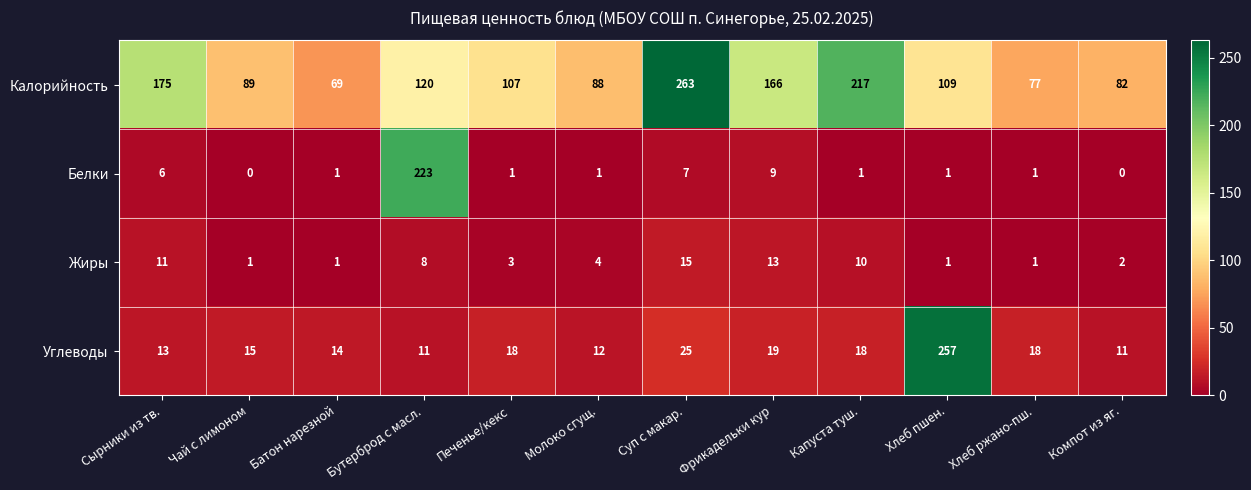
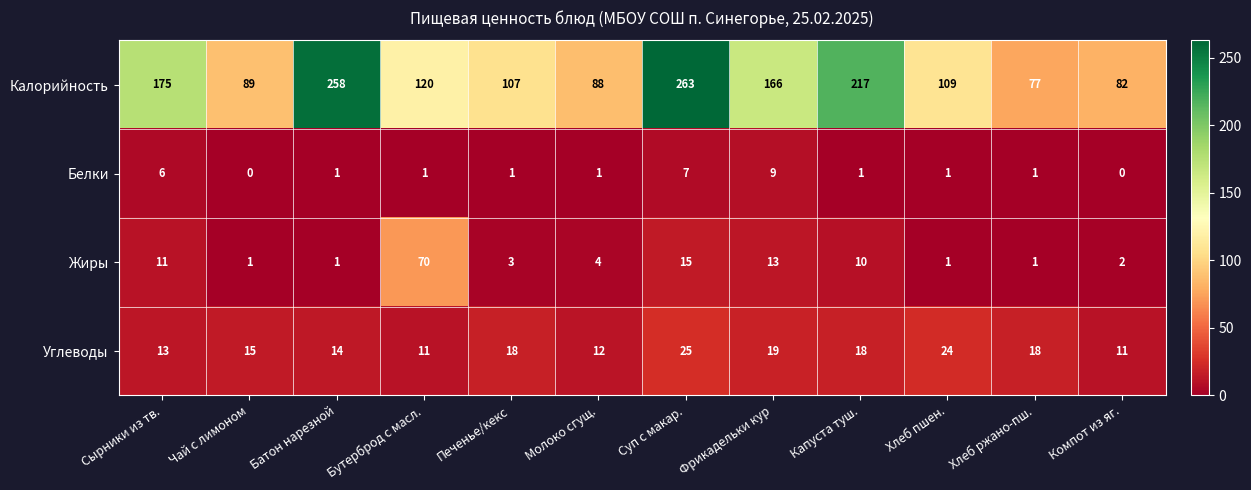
  {
    "Калорийность": {
      "Сырники из тв.": 175,
      "Чай с лимоном": 89,
-     "Батон нарезной": 69,
+     "Батон нарезной": 258,
      "Бутерброд с масл.": 120,
      "Печенье/кекс": 107,
      "Молоко сгущ.": 88,
      "Суп с макар.": 263,
      "Фрикадельки кур": 166,
      "Капуста туш.": 217,
      "Хлеб пшен.": 109,
      "Хлеб ржано-пш.": 77,
      "Компот из яг.": 82
    },
    "Белки": {
      "Сырники из тв.": 6,
      "Чай с лимоном": 0,
      "Батон нарезной": 1,
-     "Бутерброд с масл.": 223,
+     "Бутерброд с масл.": 1,
      "Печенье/кекс": 1,
      "Молоко сгущ.": 1,
      "Суп с макар.": 7,
      "Фрикадельки кур": 9,
      "Капуста туш.": 1,
      "Хлеб пшен.": 1,
      "Хлеб ржано-пш.": 1,
      "Компот из яг.": 0
    },
    "Жиры": {
      "Сырники из тв.": 11,
      "Чай с лимоном": 1,
      "Батон нарезной": 1,
-     "Бутерброд с масл.": 8,
+     "Бутерброд с масл.": 70,
      "Печенье/кекс": 3,
      "Молоко сгущ.": 4,
      "Суп с макар.": 15,
      "Фрикадельки кур": 13,
      "Капуста туш.": 10,
      "Хлеб пшен.": 1,
      "Хлеб ржано-пш.": 1,
      "Компот из яг.": 2
    },
    "Углеводы": {
      "Сырники из тв.": 13,
      "Чай с лимоном": 15,
      "Батон нарезной": 14,
      "Бутерброд с масл.": 11,
      "Печенье/кекс": 18,
      "Молоко сгущ.": 12,
      "Суп с макар.": 25,
      "Фрикадельки кур": 19,
      "Капуста туш.": 18,
-     "Хлеб пшен.": 257,
+     "Хлеб пшен.": 24,
      "Хлеб ржано-пш.": 18,
      "Компот из яг.": 11
    }
  }
